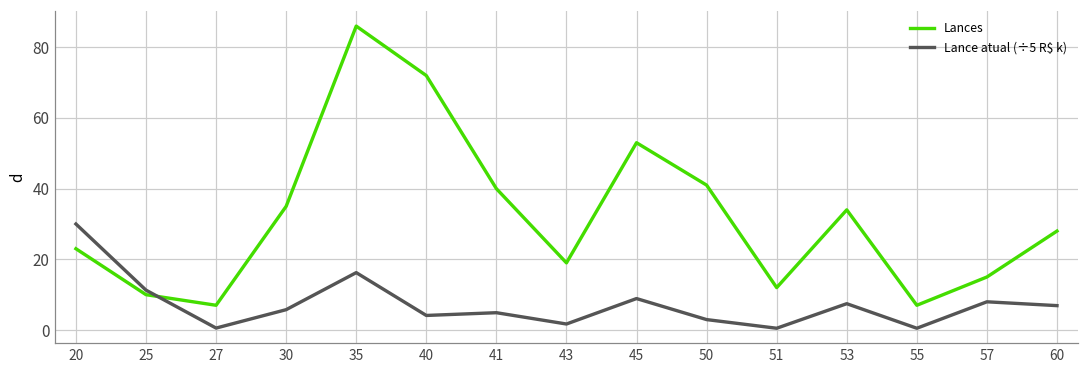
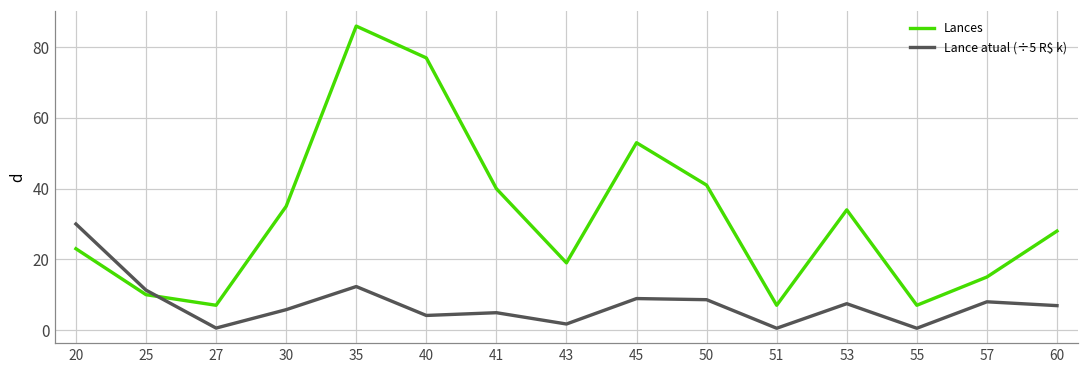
  {
    "Lances": {
      "20": 23,
      "25": 10,
      "27": 7,
      "30": 35,
      "35": 86,
-     "40": 72,
+     "40": 77,
      "41": 40,
      "43": 19,
      "45": 53,
      "50": 41,
-     "51": 12,
+     "51": 7,
      "53": 34,
      "55": 7,
      "57": 15,
      "60": 28
    },
    "Lance atual (÷5 R$ k)": {
      "20": 30,
      "25": 11,
      "27": 1,
      "30": 6,
-     "35": 16,
+     "35": 12,
      "40": 4,
      "41": 5,
      "43": 2,
      "45": 9,
-     "50": 3,
+     "50": 9,
      "51": 1,
      "53": 7,
      "55": 1,
      "57": 8,
      "60": 7
    }
  }
